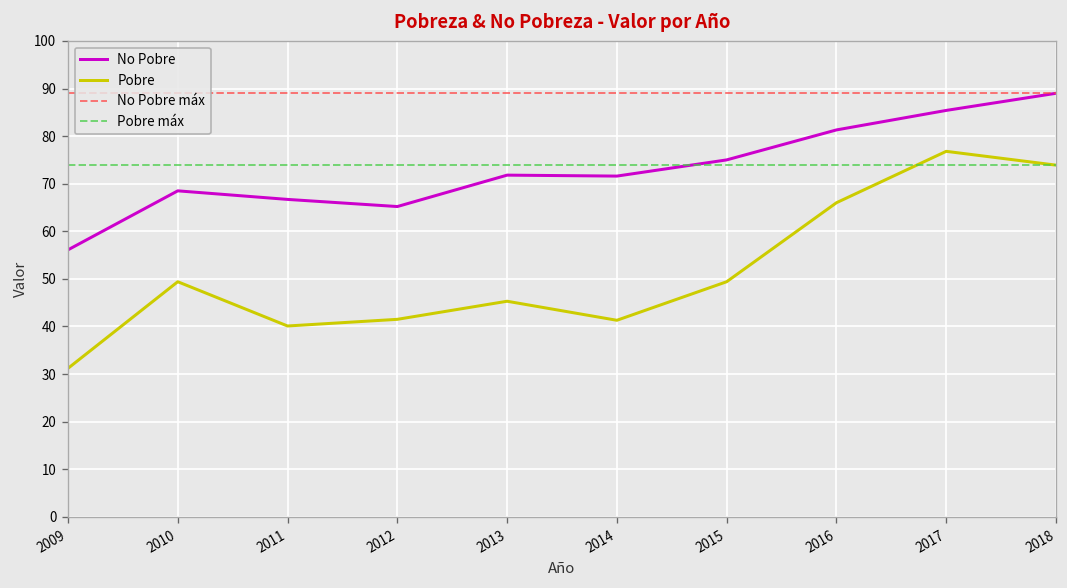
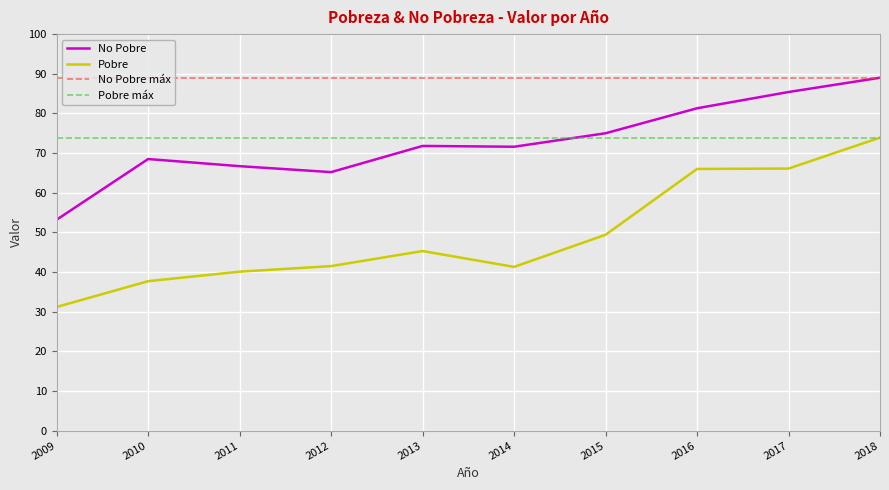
  {
    "No Pobre": {
-     "2009": 56,
+     "2009": 53,
      "2010": 69,
      "2011": 67,
      "2012": 65,
      "2013": 72,
      "2014": 72,
      "2015": 75,
      "2016": 81,
      "2017": 85,
      "2018": 89
    },
    "Pobre": {
      "2009": 31,
-     "2010": 49,
+     "2010": 38,
      "2011": 40,
      "2012": 42,
      "2013": 45,
      "2014": 41,
      "2015": 49,
      "2016": 66,
-     "2017": 77,
+     "2017": 66,
      "2018": 74
    }
  }
